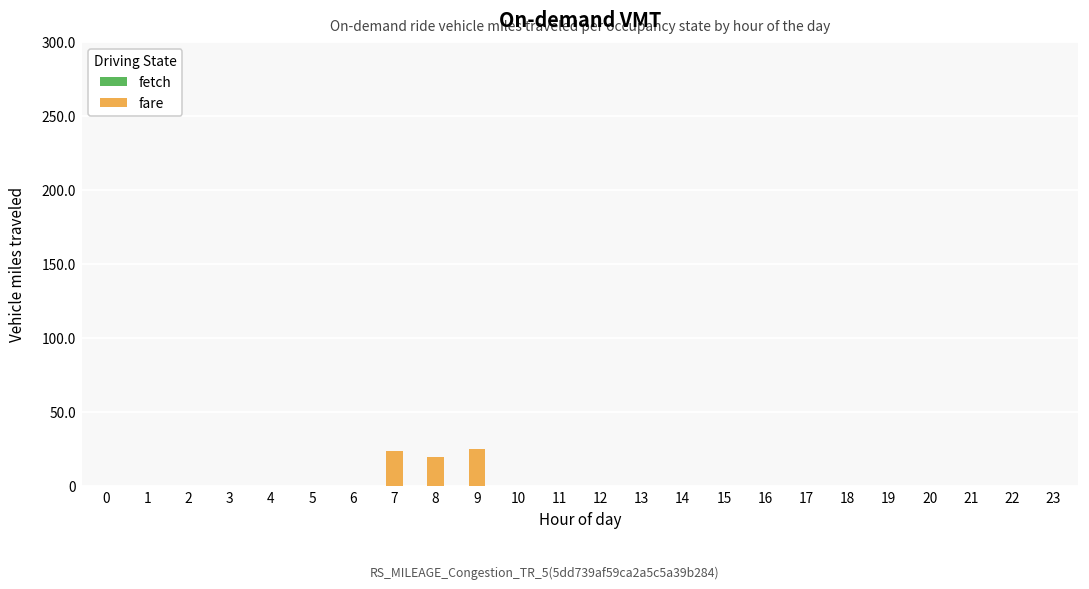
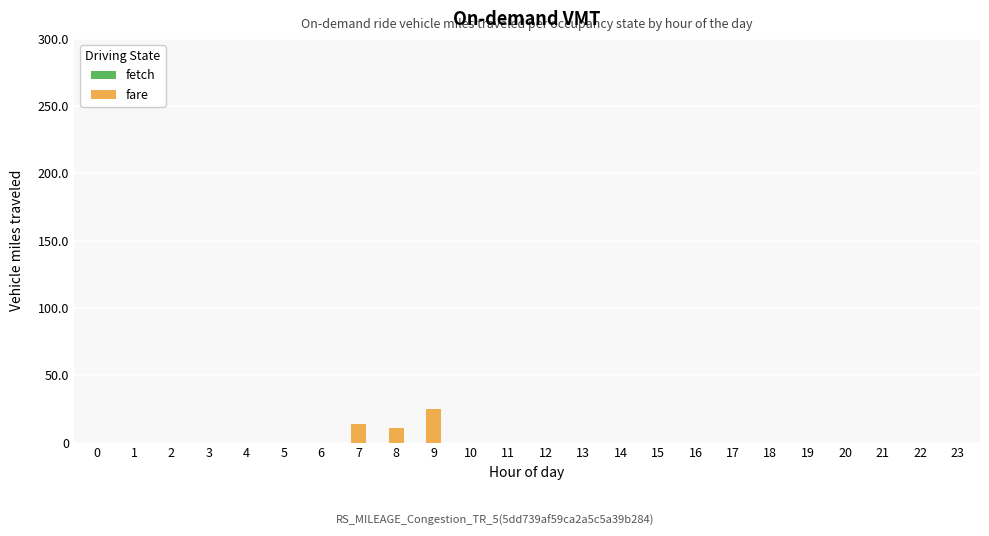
  {
    "fetch": {
      "0": 0,
      "1": 0,
      "2": 0,
      "3": 0,
      "4": 0,
      "5": 0,
      "6": 0,
      "7": 0,
      "8": 0,
      "9": 0,
      "10": 0,
      "11": 0,
      "12": 0,
      "13": 0,
      "14": 0,
      "15": 0,
      "16": 0,
      "17": 0,
      "18": 0,
      "19": 0,
      "20": 0,
      "21": 0,
      "22": 0,
      "23": 0
    },
    "fare": {
      "0": 0,
      "1": 0,
      "2": 0,
      "3": 0,
      "4": 0,
      "5": 0,
      "6": 0,
-     "7": 24,
-     "8": 20,
+     "7": 14,
+     "8": 11,
      "9": 25,
      "10": 0,
      "11": 0,
      "12": 0,
      "13": 0,
      "14": 0,
      "15": 0,
      "16": 0,
      "17": 0,
      "18": 0,
      "19": 0,
      "20": 0,
      "21": 0,
      "22": 0,
      "23": 0
    }
  }
